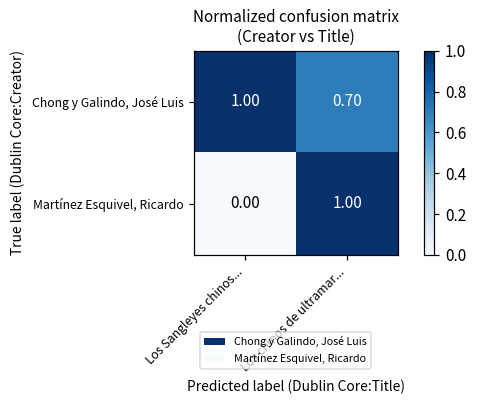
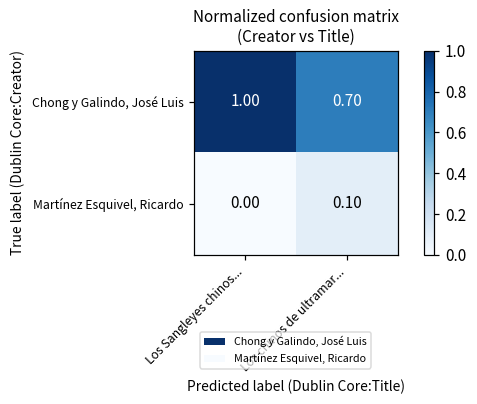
  {
    "Chong y Galindo, José Luis": {
      "Los Sangleyes chinos...": 1.00,
      "Los chinos de ultramar...": 0.70
    },
    "Martínez Esquivel, Ricardo": {
      "Los Sangleyes chinos...": 0.00,
-     "Los chinos de ultramar...": 1.00
+     "Los chinos de ultramar...": 0.10
    }
  }
